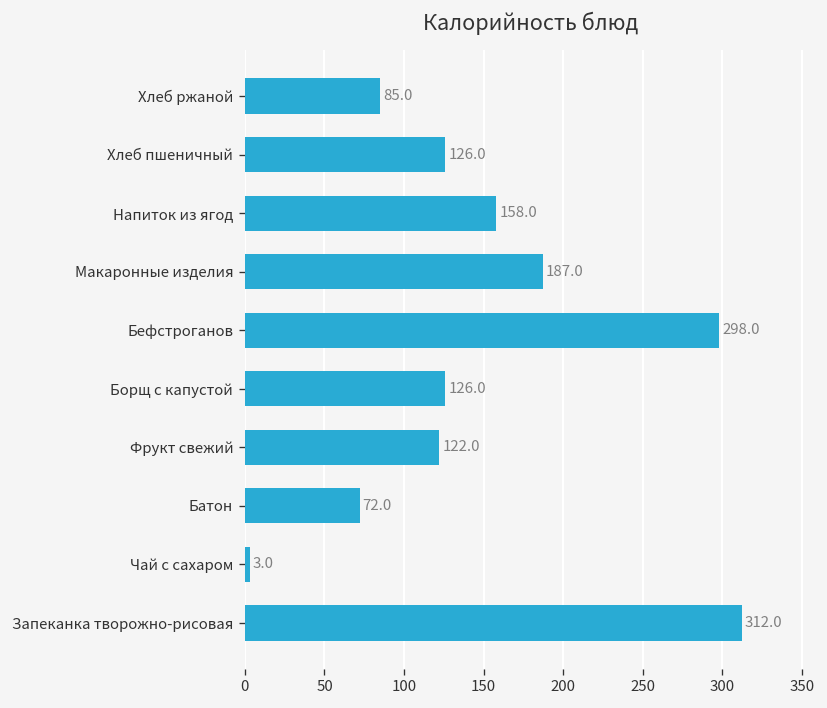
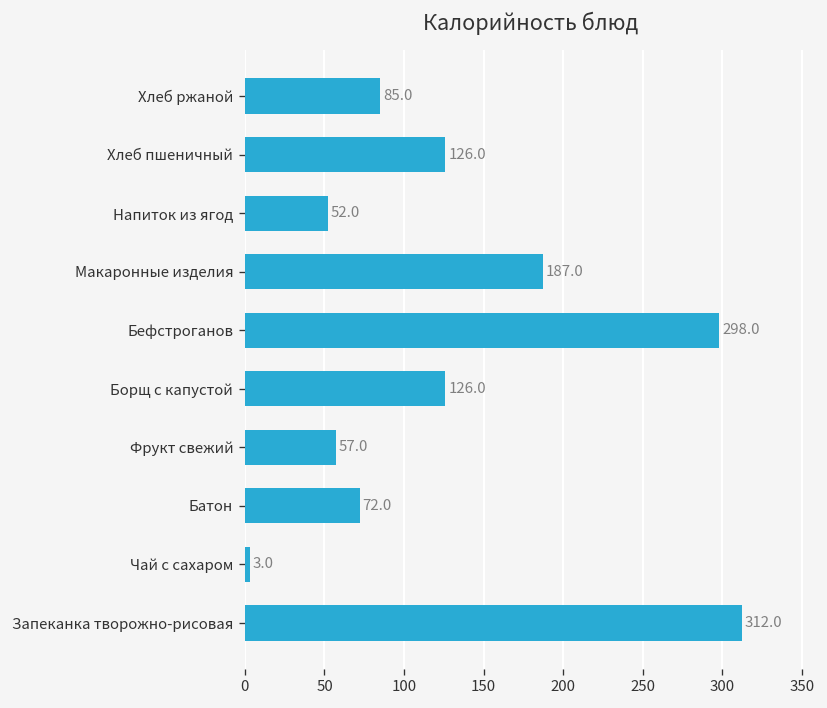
  {
    "Хлеб ржаной": 85.0,
    "Хлеб пшеничный": 126.0,
-   "Напиток из ягод": 158.0,
+   "Напиток из ягод": 52.0,
    "Макаронные изделия": 187.0,
    "Бефстроганов": 298.0,
    "Борщ с капустой": 126.0,
-   "Фрукт свежий": 122.0,
+   "Фрукт свежий": 57.0,
    "Батон": 72.0,
    "Чай с сахаром": 3.0,
    "Запеканка творожно-рисовая": 312.0
  }
